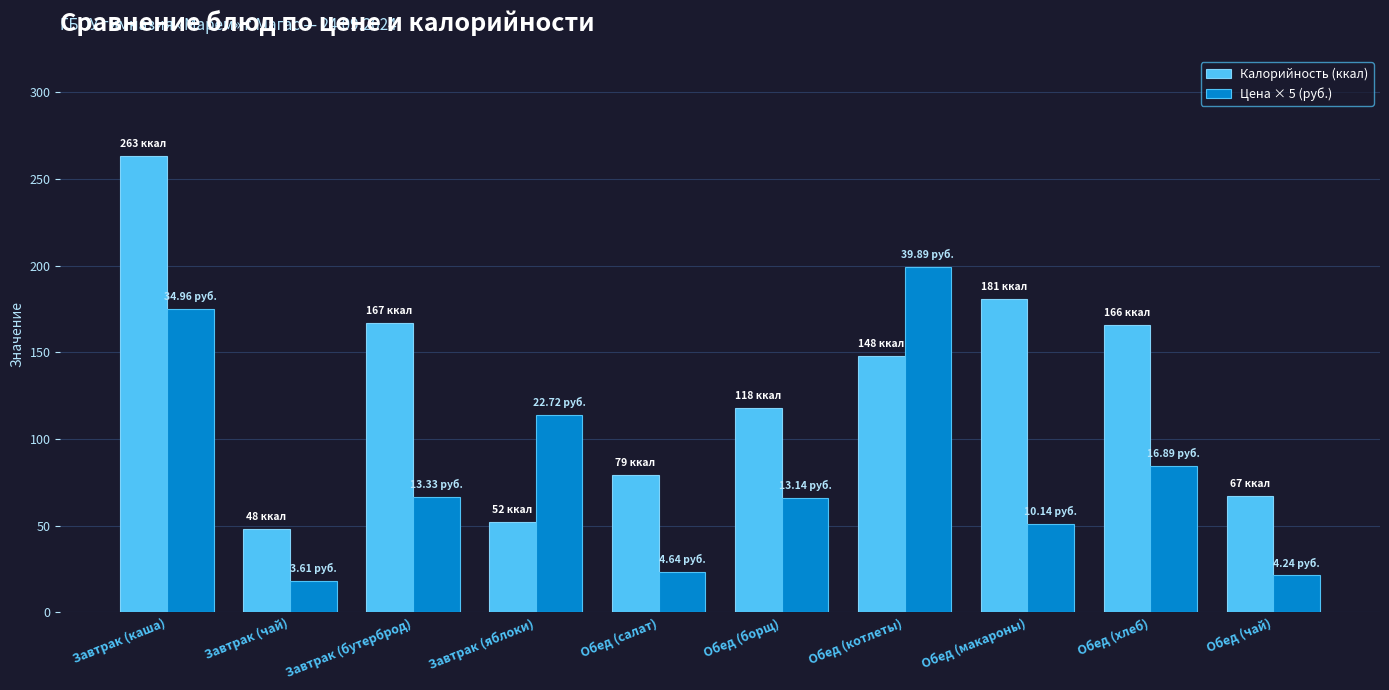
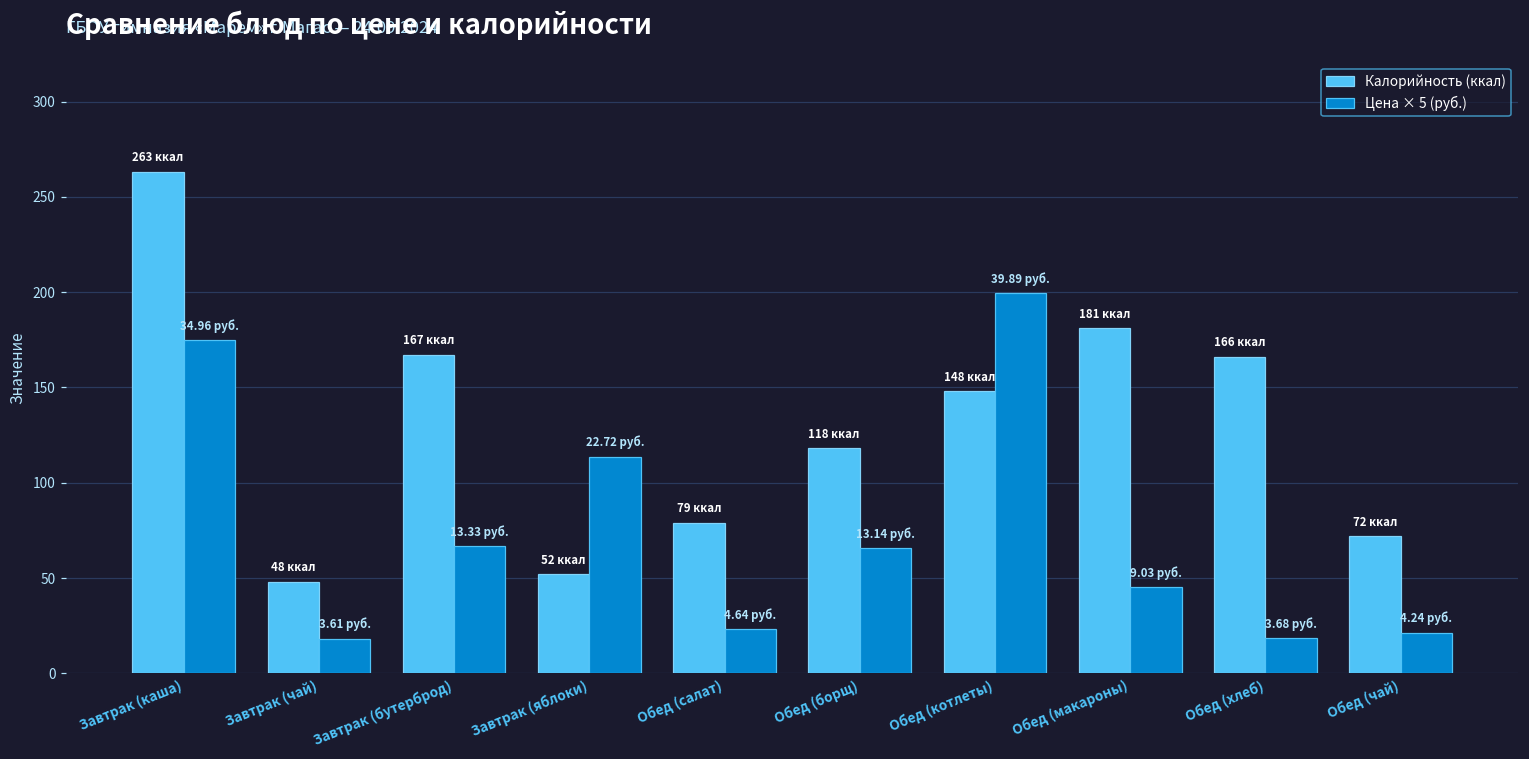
  {
    "Калорийность (ккал)": {
      "Завтрак (каша)": 263,
      "Завтрак (чай)": 48,
      "Завтрак (бутерброд)": 167,
      "Завтрак (яблоки)": 52,
      "Обед (салат)": 79,
      "Обед (борщ)": 118,
      "Обед (котлеты)": 148,
      "Обед (макароны)": 181,
      "Обед (хлеб)": 166,
-     "Обед (чай)": 67
+     "Обед (чай)": 72
    },
    "Цена × 5 (руб.)": {
-     "Обед (макароны)": 10.14,
-     "Обед (хлеб)": 16.89
+     "Обед (макароны)": 9.03,
+     "Обед (хлеб)": 3.68
    }
  }
